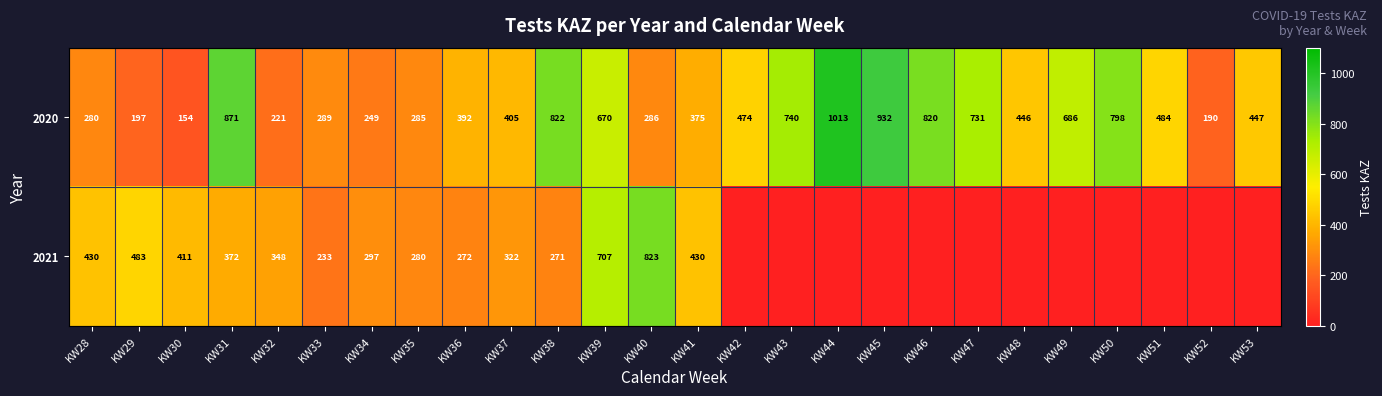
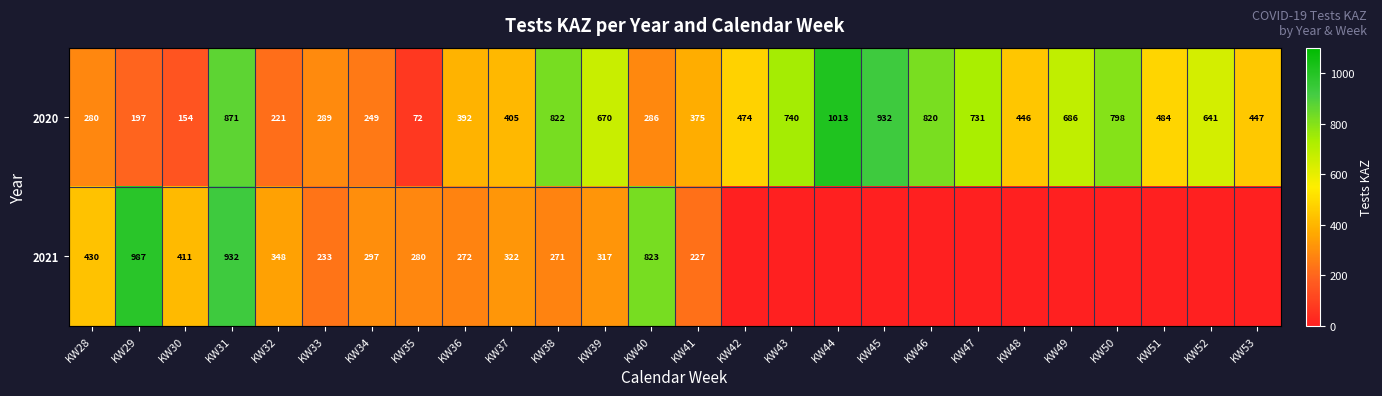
  {
    "2020": {
      "KW28": 280,
      "KW29": 197,
      "KW30": 154,
      "KW31": 871,
      "KW32": 221,
      "KW33": 289,
      "KW34": 249,
-     "KW35": 285,
+     "KW35": 72,
      "KW36": 392,
      "KW37": 405,
      "KW38": 822,
      "KW39": 670,
      "KW40": 286,
      "KW41": 375,
      "KW42": 474,
      "KW43": 740,
      "KW44": 1013,
      "KW45": 932,
      "KW46": 820,
      "KW47": 731,
      "KW48": 446,
      "KW49": 686,
      "KW50": 798,
      "KW51": 484,
-     "KW52": 190,
+     "KW52": 641,
      "KW53": 447
    },
    "2021": {
      "KW28": 430,
-     "KW29": 483,
+     "KW29": 987,
      "KW30": 411,
-     "KW31": 372,
+     "KW31": 932,
      "KW32": 348,
      "KW33": 233,
      "KW34": 297,
      "KW35": 280,
      "KW36": 272,
      "KW37": 322,
      "KW38": 271,
-     "KW39": 707,
+     "KW39": 317,
      "KW40": 823,
-     "KW41": 430
+     "KW41": 227
    }
  }
